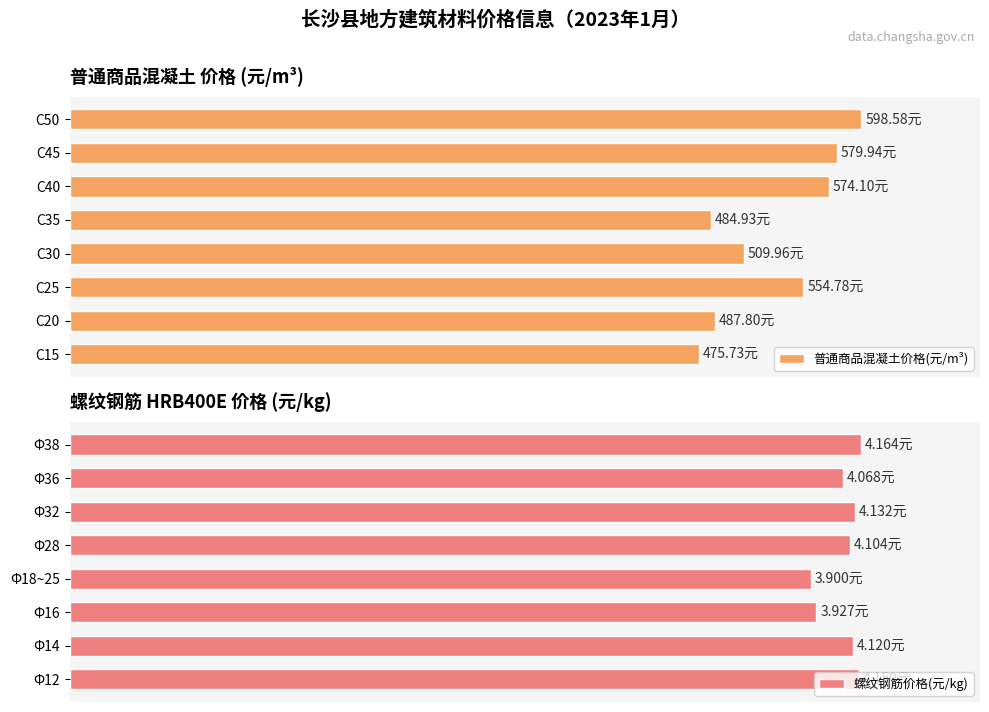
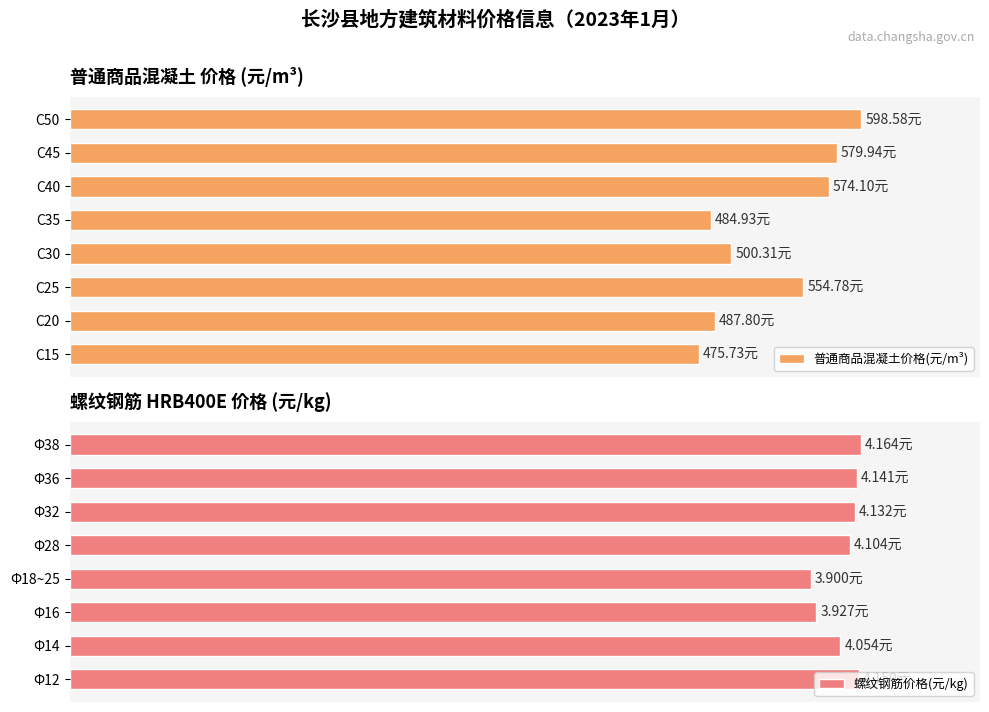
  {
    "普通商品混凝土 价格 (元/m³)": {
-     "C30": "509.96元"
+     "C30": "500.31元"
    },
    "螺纹钢筋 HRB400E 价格 (元/kg)": {
-     "Φ36": "4.068元",
-     "Φ14": "4.120元"
+     "Φ36": "4.141元",
+     "Φ14": "4.054元"
    }
  }
